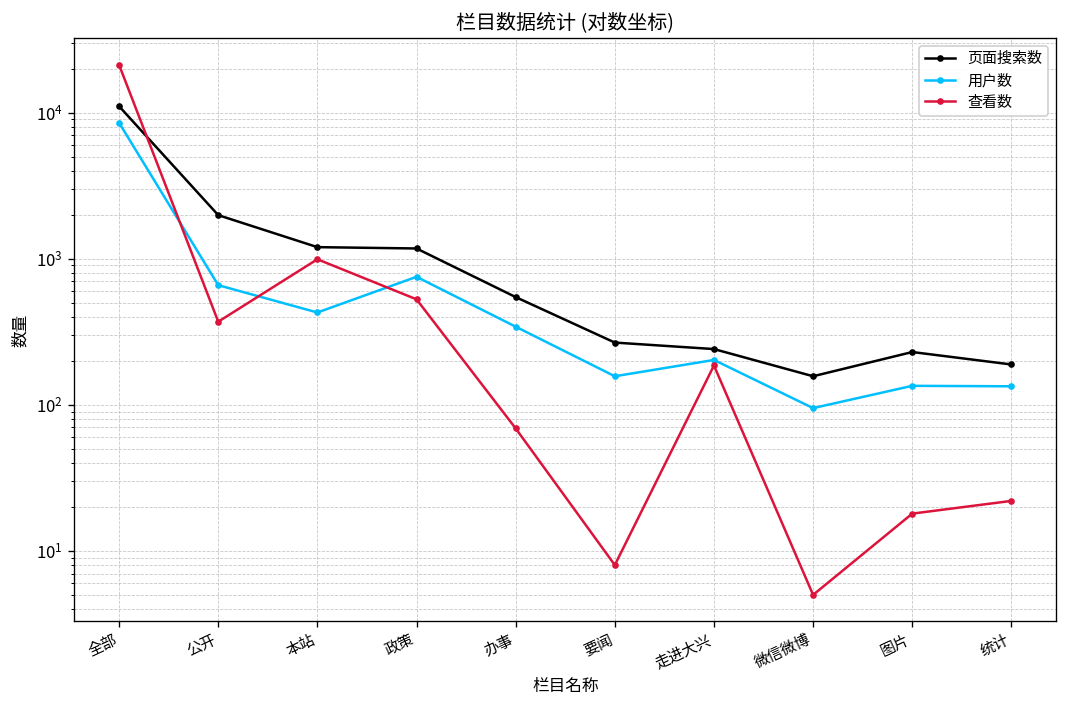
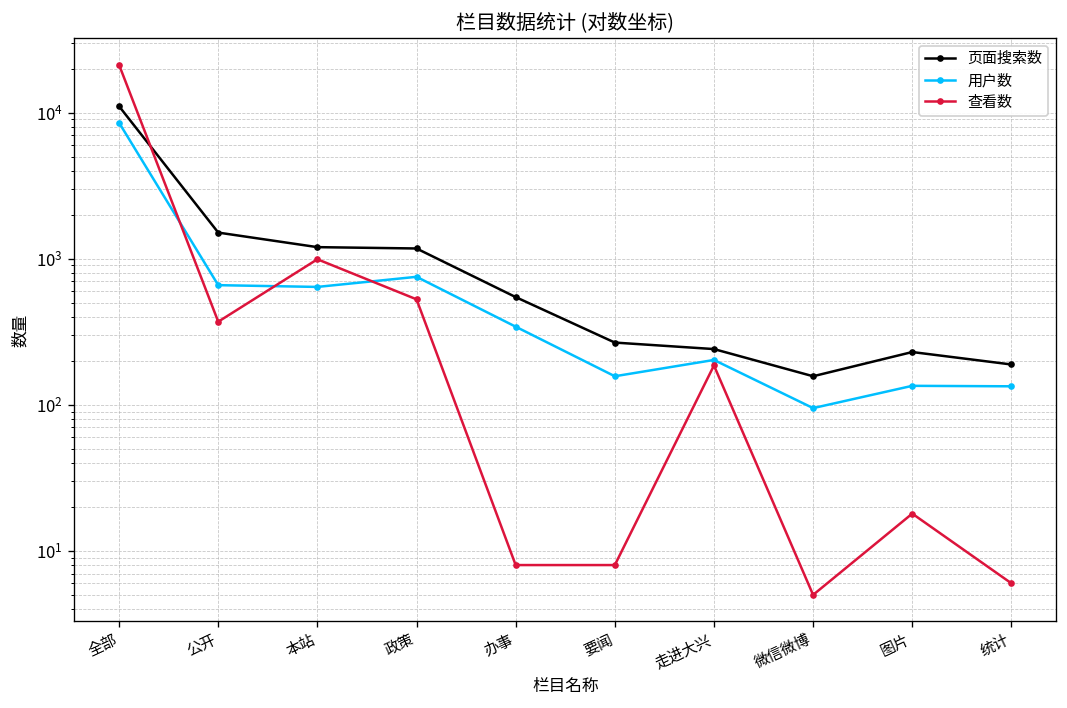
  {
    "页面搜索数": {
      "全部": 11000,
-     "公开": 2000,
+     "公开": 1500,
      "本站": 1200,
      "政策": 1200,
      "办事": 500,
      "要闻": 270,
      "走进大兴": 240,
      "微信微博": 160,
      "图片": 230,
      "统计": 190
    },
    "用户数": {
      "全部": 9000,
      "公开": 700,
-     "本站": 430,
+     "本站": 600,
      "政策": 800,
      "办事": 340,
      "要闻": 160,
      "走进大兴": 200,
      "微信微博": 100,
      "图片": 140,
      "统计": 130
    },
    "查看数": {
      "全部": 21000,
      "公开": 370,
      "本站": 1000,
      "政策": 530,
-     "办事": 70,
+     "办事": 8,
      "要闻": 8,
      "走进大兴": 190,
      "微信微博": 5,
      "图片": 18,
-     "统计": 22
+     "统计": 6
    }
  }
